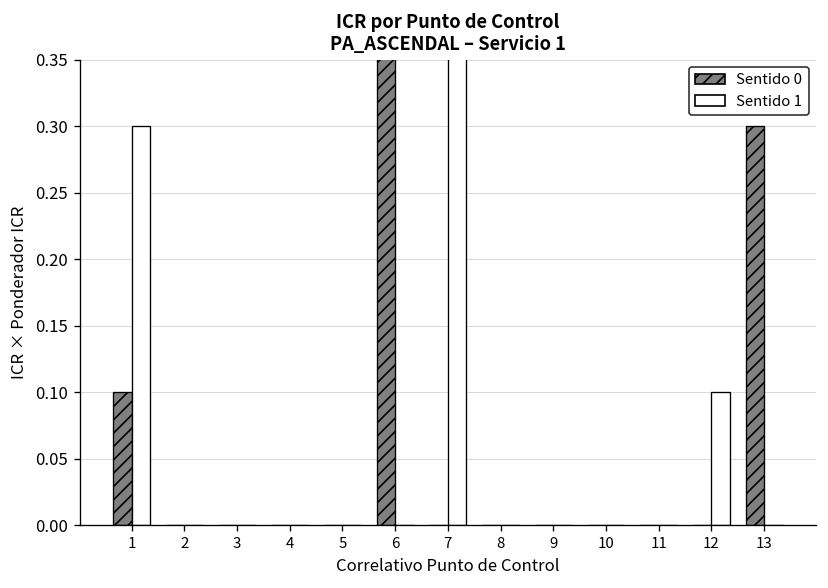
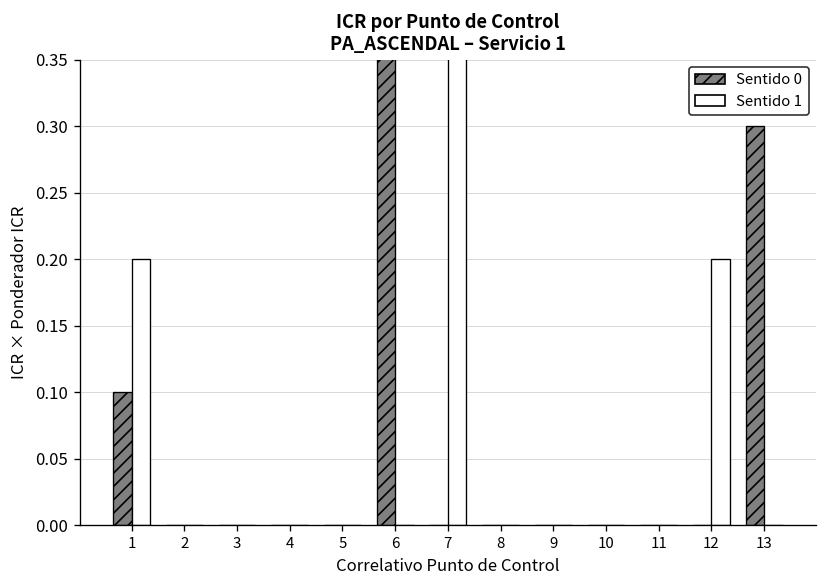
  {
    "Sentido 0": {
      "1": 0.1,
      "2": 0.0,
      "3": 0.0,
      "4": 0.0,
      "5": 0.0,
      "7": 0.0,
      "8": 0.0,
      "9": 0.0,
      "10": 0.0,
      "11": 0.0,
      "12": 0.0,
      "13": 0.3
    },
    "Sentido 1": {
-     "1": 0.3,
+     "1": 0.2,
      "2": 0.0,
      "3": 0.0,
      "4": 0.0,
      "5": 0.0,
      "6": 0.0,
      "8": 0.0,
      "9": 0.0,
      "10": 0.0,
      "11": 0.0,
-     "12": 0.1,
+     "12": 0.2,
      "13": 0.0
    }
  }
